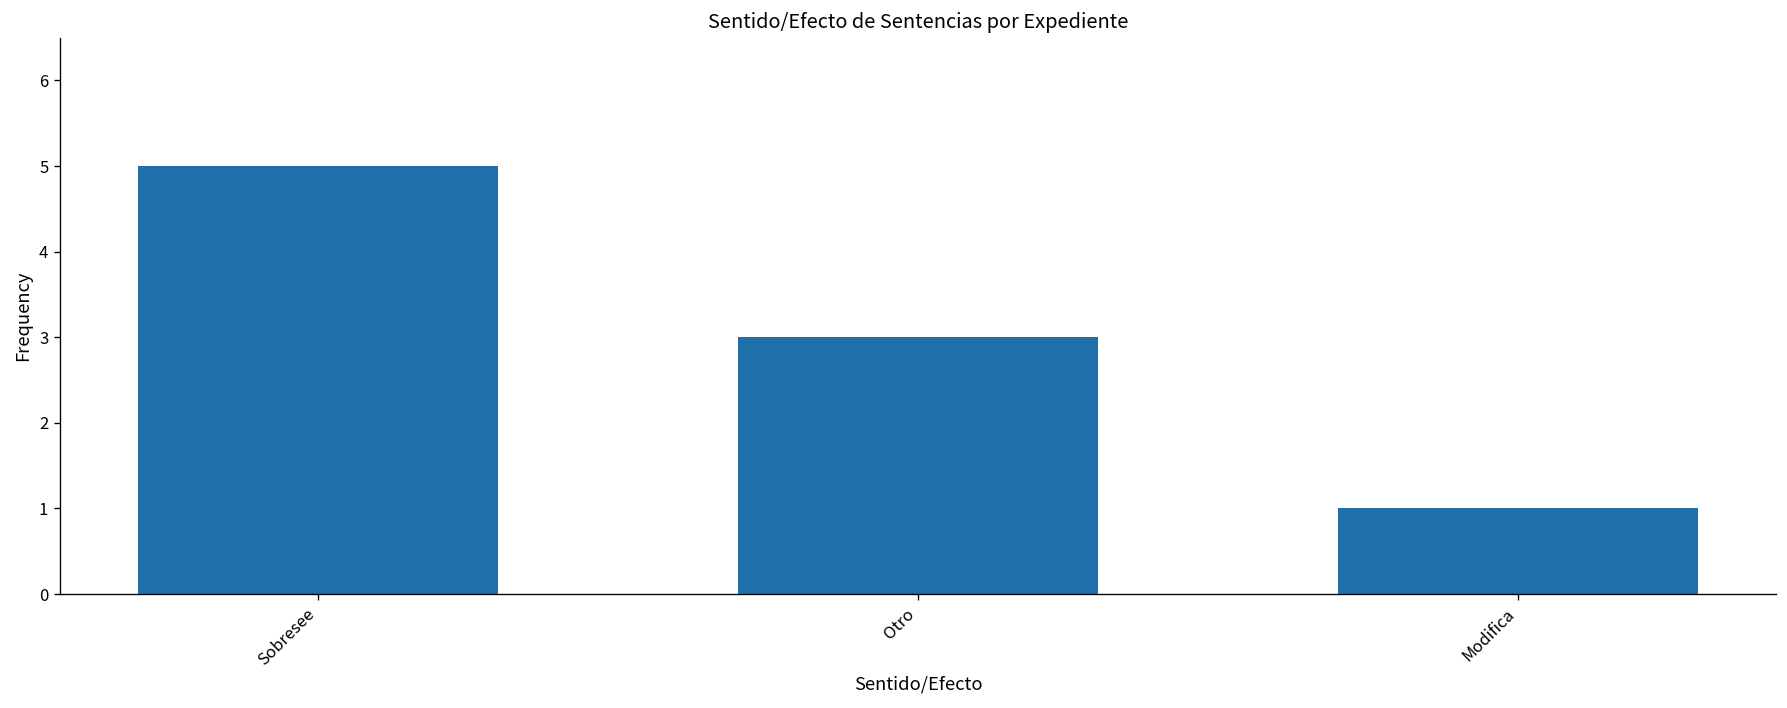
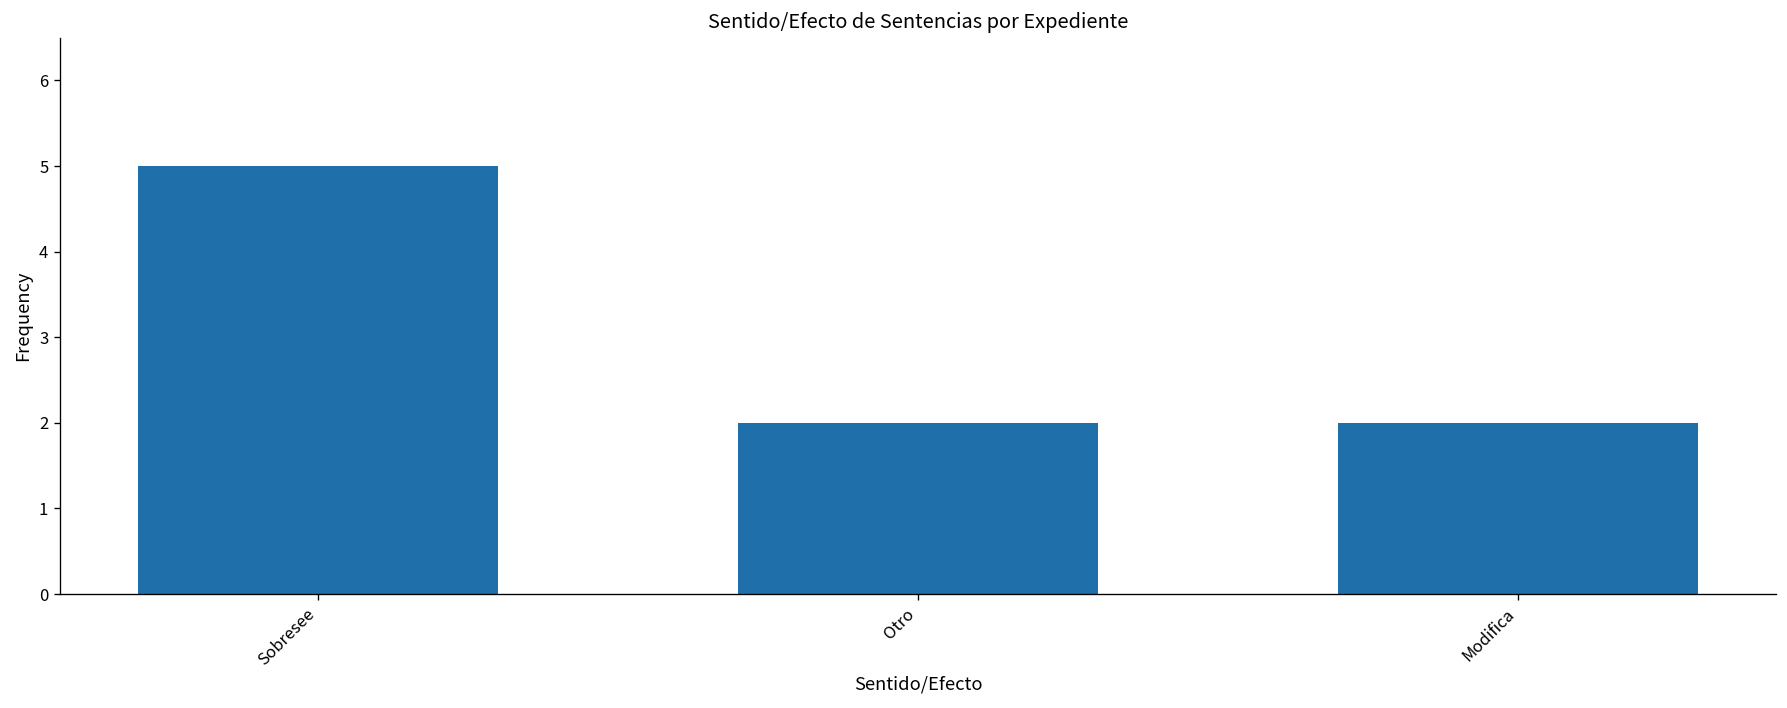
  {
    "Sobresee": 5,
-   "Otro": 3,
-   "Modifica": 1
+   "Otro": 2,
+   "Modifica": 2
  }
